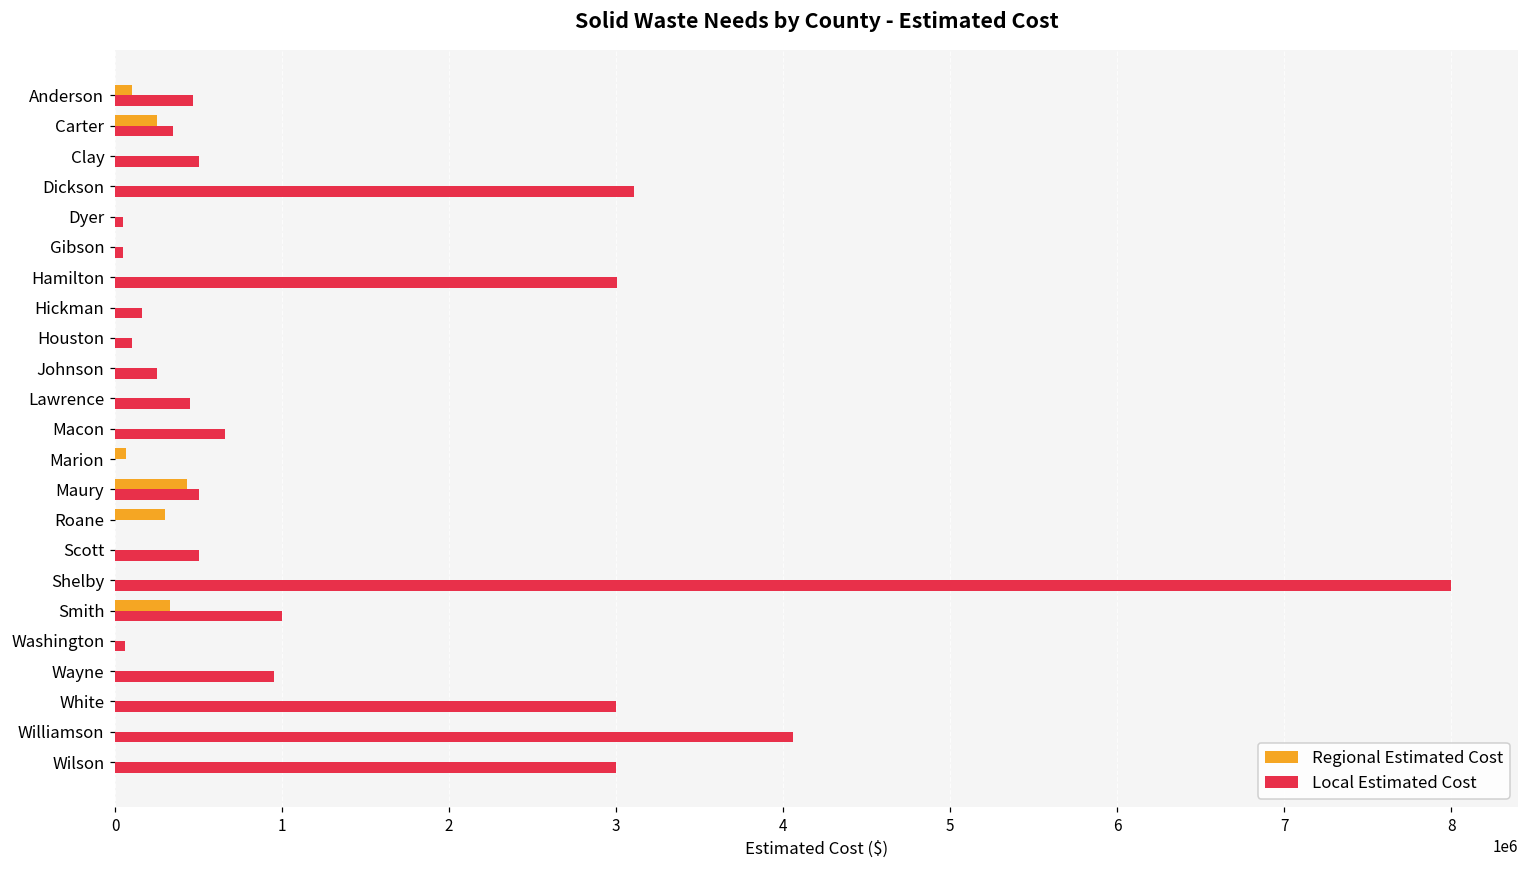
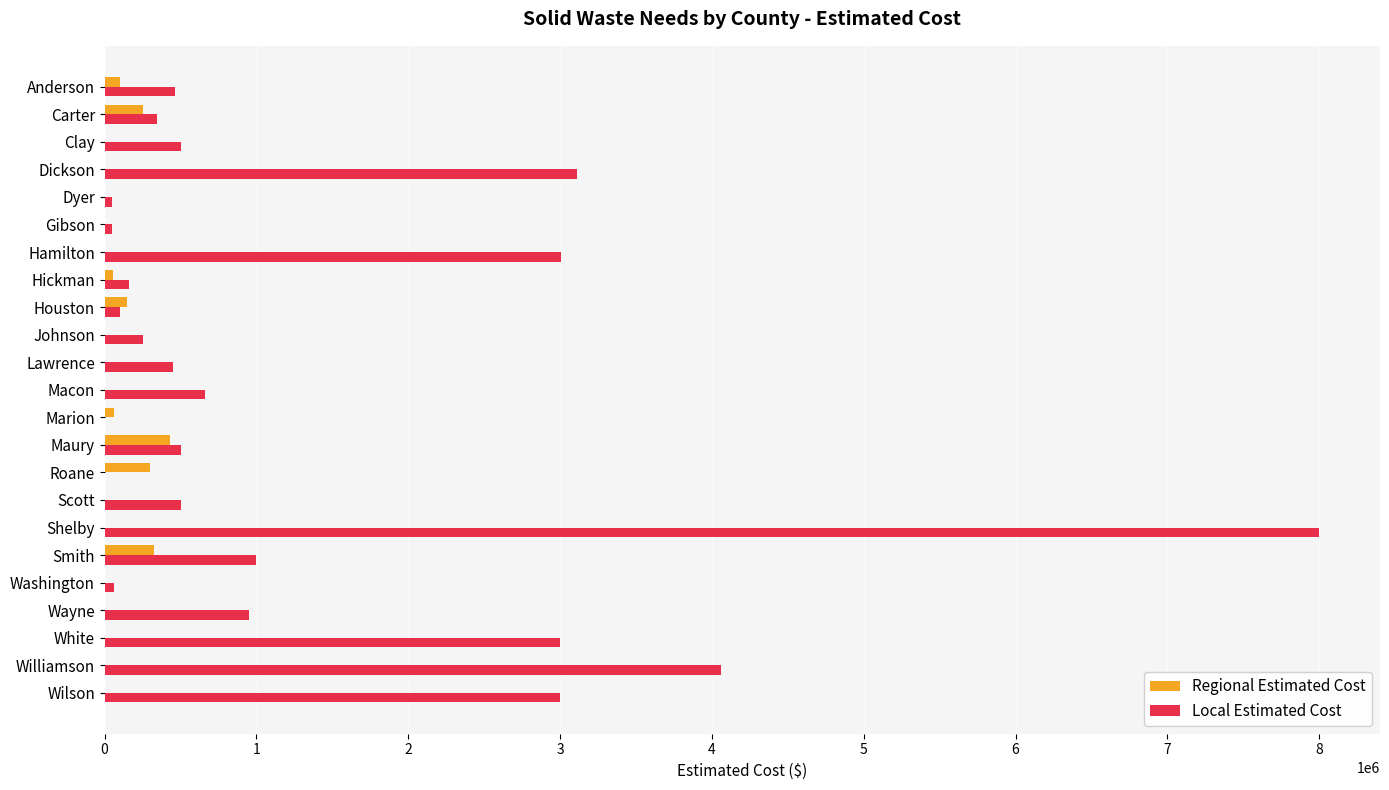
  {
    "Regional Estimated Cost": {
      "Anderson": 100000,
      "Carter": 250000,
      "Clay": 0,
      "Dickson": 0,
      "Dyer": 0,
      "Gibson": 0,
      "Hamilton": 0,
-     "Hickman": 0,
-     "Houston": 0,
+     "Hickman": 50000,
+     "Houston": 150000,
      "Johnson": 0,
      "Lawrence": 0,
      "Macon": 0,
      "Marion": 70000,
      "Maury": 430000,
      "Roane": 300000,
      "Scott": 0,
      "Shelby": 0,
      "Smith": 330000,
      "Washington": 0,
      "Wayne": 0,
      "White": 0,
      "Williamson": 0,
      "Wilson": 0
    },
    "Local Estimated Cost": {
      "Anderson": 470000,
      "Carter": 350000,
      "Clay": 500000,
      "Dickson": 3110000,
      "Dyer": 50000,
      "Gibson": 50000,
      "Hamilton": 3010000,
      "Hickman": 160000,
      "Houston": 100000,
      "Johnson": 250000,
      "Lawrence": 450000,
      "Macon": 660000,
      "Marion": 0,
      "Maury": 500000,
      "Roane": 0,
      "Scott": 500000,
      "Shelby": 8000000,
      "Smith": 1000000,
      "Washington": 60000,
      "Wayne": 950000,
      "White": 3000000,
      "Williamson": 4060000,
      "Wilson": 3000000
    }
  }
